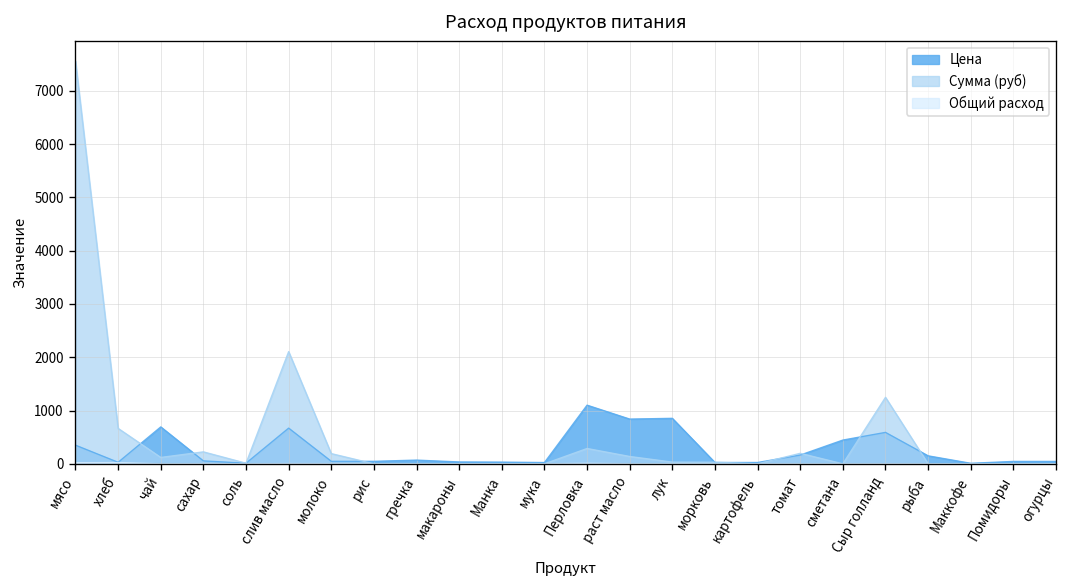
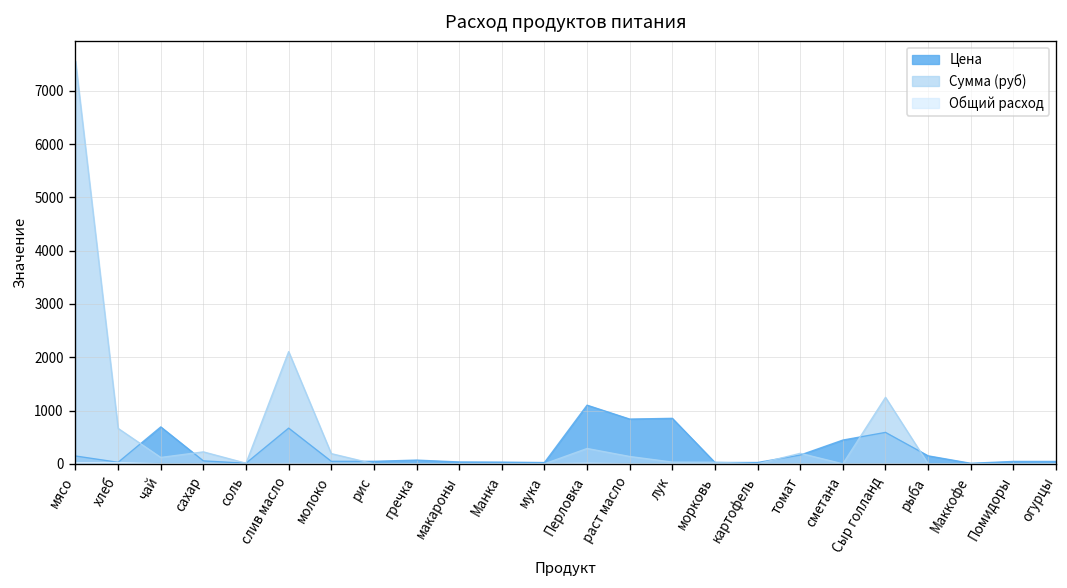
  {
    "Цена": {
-     "мясо": 400,
+     "мясо": 100,
      "чай": 700,
      "слив масло": 700,
      "гречка": 100,
      "Перловка": 1100,
      "раст масло": 800,
      "лук": 900,
      "сметана": 400,
      "Сыр голланд": 600,
      "рыба": 200
    }
  }
